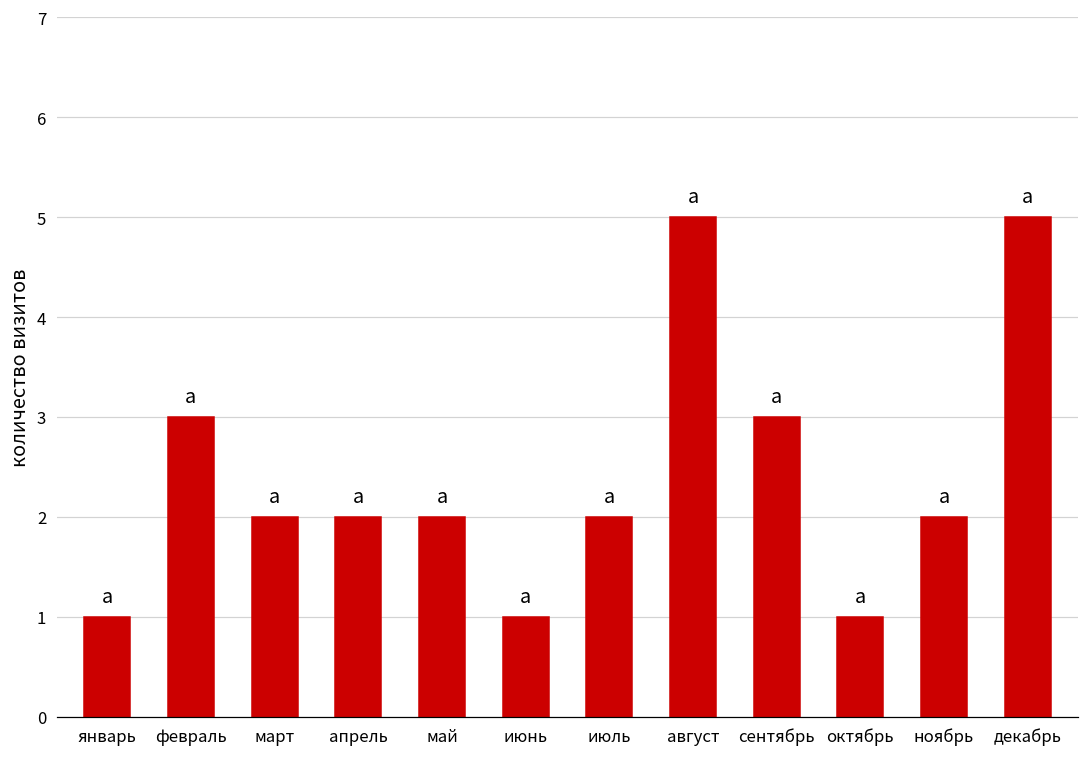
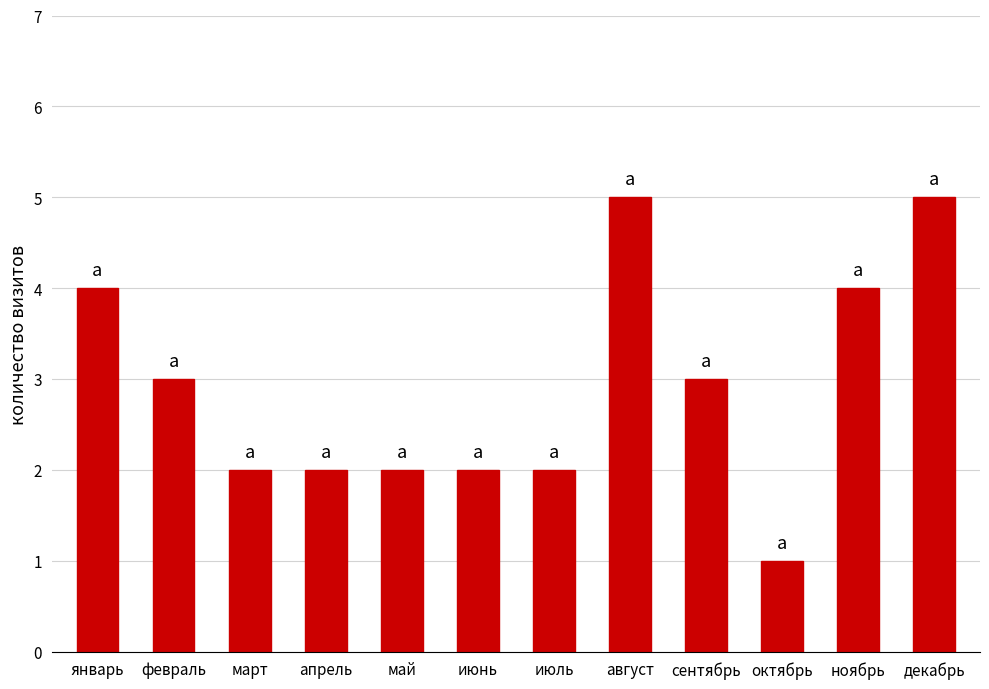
  {
-   "январь": 1,
+   "январь": 4,
    "февраль": 3,
    "март": 2,
    "апрель": 2,
    "май": 2,
-   "июнь": 1,
+   "июнь": 2,
    "июль": 2,
    "август": 5,
    "сентябрь": 3,
    "октябрь": 1,
-   "ноябрь": 2,
+   "ноябрь": 4,
    "декабрь": 5
  }
